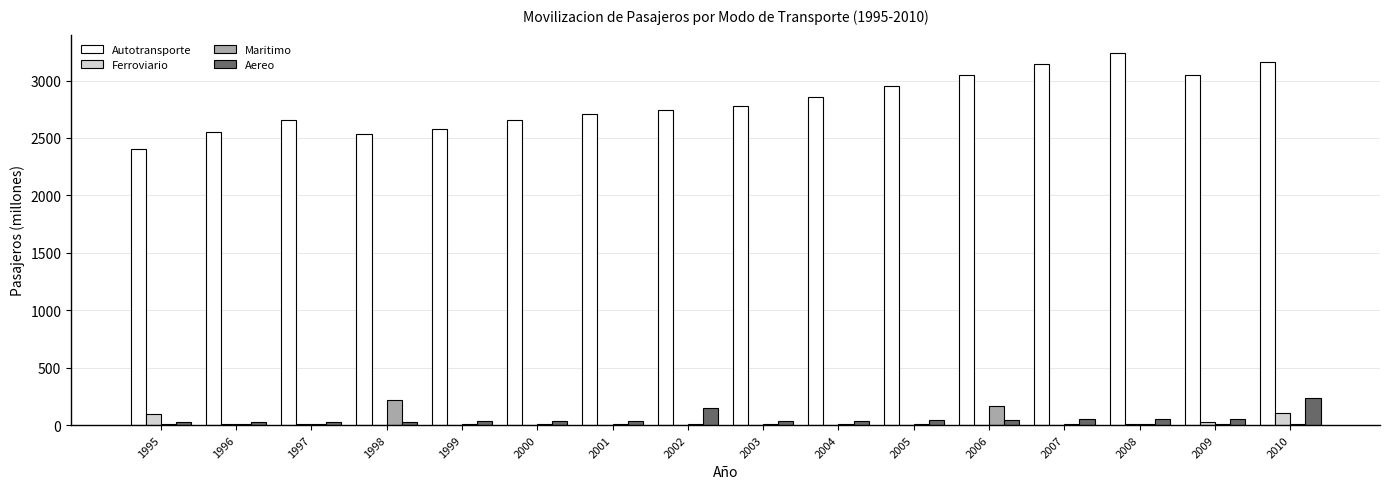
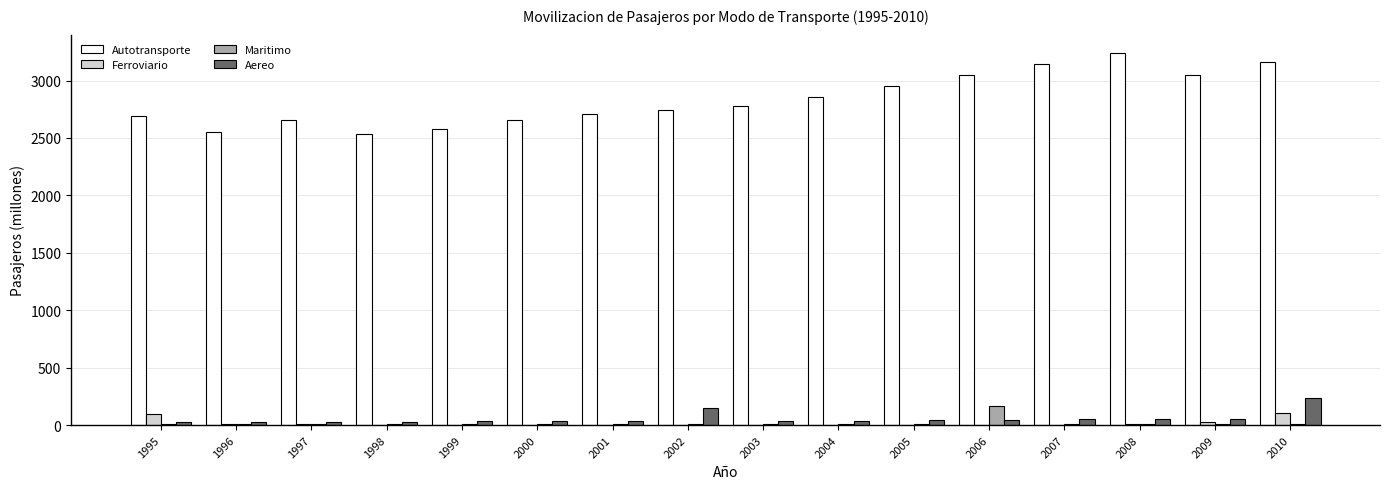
  {
    "Autotransporte": {
-     "1995": 2410,
+     "1995": 2690,
      "1996": 2550,
      "1997": 2660,
      "1998": 2540,
      "1999": 2580,
      "2000": 2660,
      "2001": 2710,
      "2002": 2740,
      "2003": 2780,
      "2004": 2860,
      "2005": 2950,
      "2006": 3050,
      "2007": 3140,
      "2008": 3240,
      "2009": 3050,
      "2010": 3160
    },
    "Ferroviario": {
      "1995": 100,
      "2000": 0,
      "2001": 0,
      "2002": 0,
      "2003": 0,
      "2004": 0,
      "2005": 0,
      "2006": 0,
      "2007": 0,
      "2009": 30,
      "2010": 100
    },
    "Maritimo": {
-     "1998": 220,
+     "1998": 10,
      "2006": 170
    },
    "Aereo": {
      "1995": 30,
      "1996": 30,
      "1997": 30,
      "1998": 30,
      "1999": 30,
      "2000": 30,
      "2001": 30,
      "2002": 150,
      "2003": 40,
      "2004": 40,
      "2005": 40,
      "2006": 50,
      "2007": 50,
      "2008": 50,
      "2009": 50,
      "2010": 230
    }
  }
